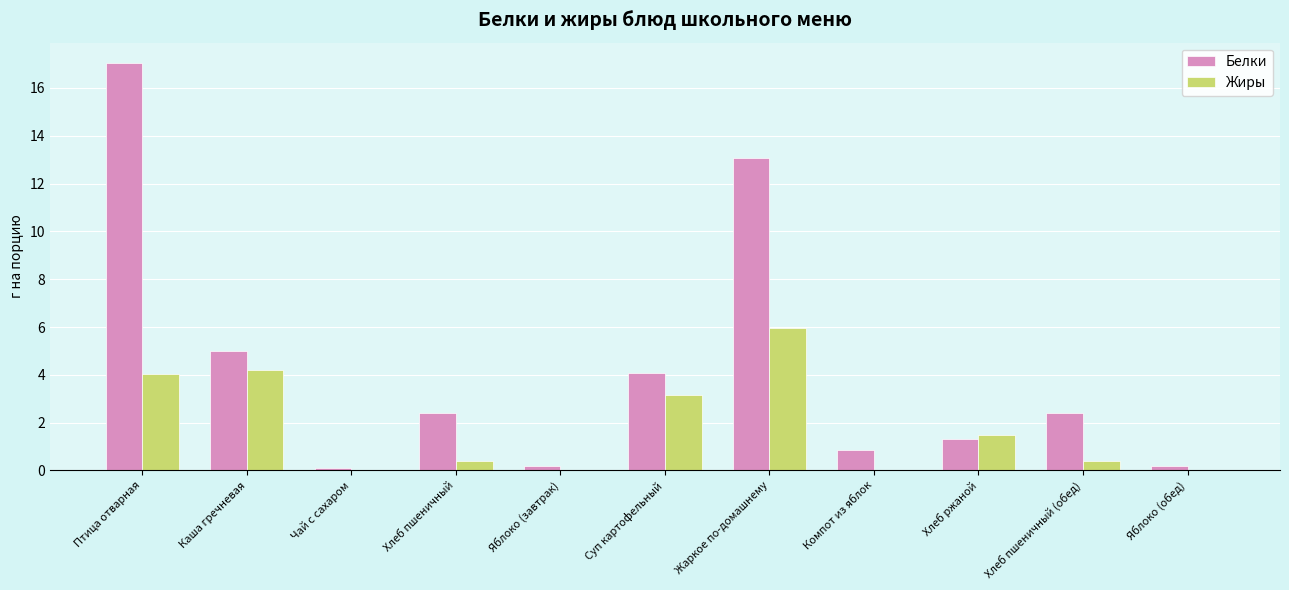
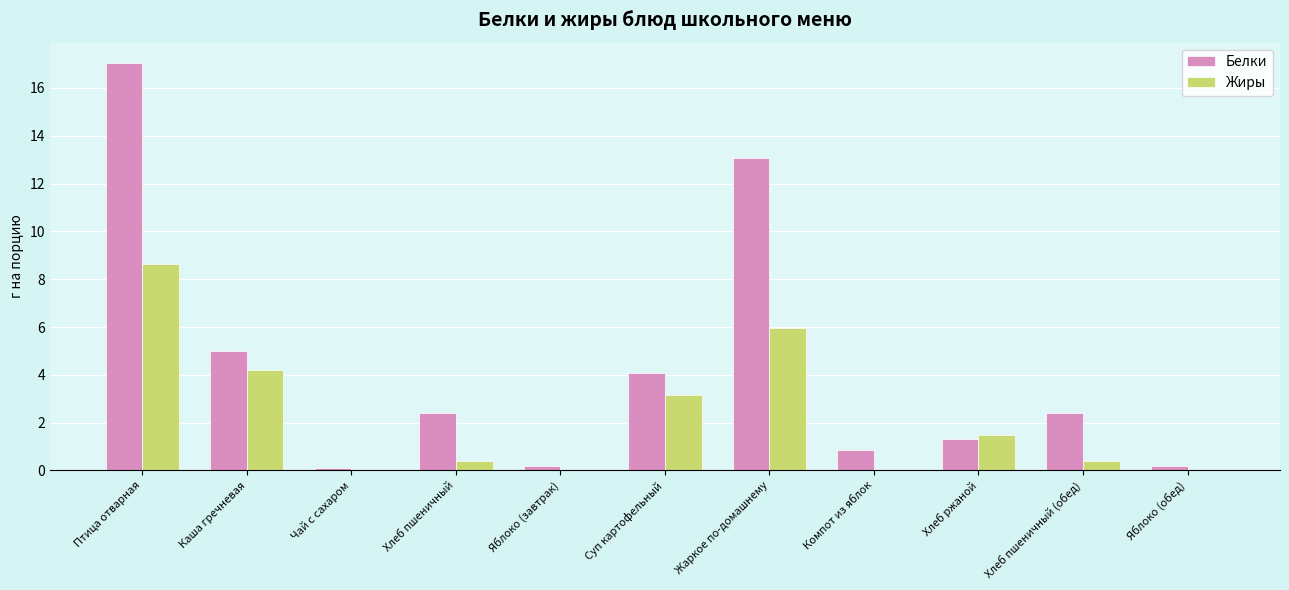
  {
    "Белки": {
      "Птица отварная": 17.0,
      "Каша гречневая": 5.0,
      "Хлеб пшеничный": 2.4,
      "Яблоко (завтрак)": 0.2,
      "Суп картофельный": 4.1,
      "Жаркое по-домашнему": 13.1,
      "Компот из яблок": 0.9,
      "Хлеб ржаной": 1.3,
      "Хлеб пшеничный (обед)": 2.4,
      "Яблоко (обед)": 0.2
    },
    "Жиры": {
-     "Птица отварная": 4.0,
+     "Птица отварная": 8.6,
      "Каша гречневая": 4.2,
      "Чай с сахаром": 0.0,
      "Хлеб пшеничный": 0.4,
      "Яблоко (завтрак)": 0.0,
      "Суп картофельный": 3.2,
      "Жаркое по-домашнему": 6.0,
      "Компот из яблок": 0.0,
      "Хлеб ржаной": 1.5,
      "Хлеб пшеничный (обед)": 0.4,
      "Яблоко (обед)": 0.0
    }
  }
